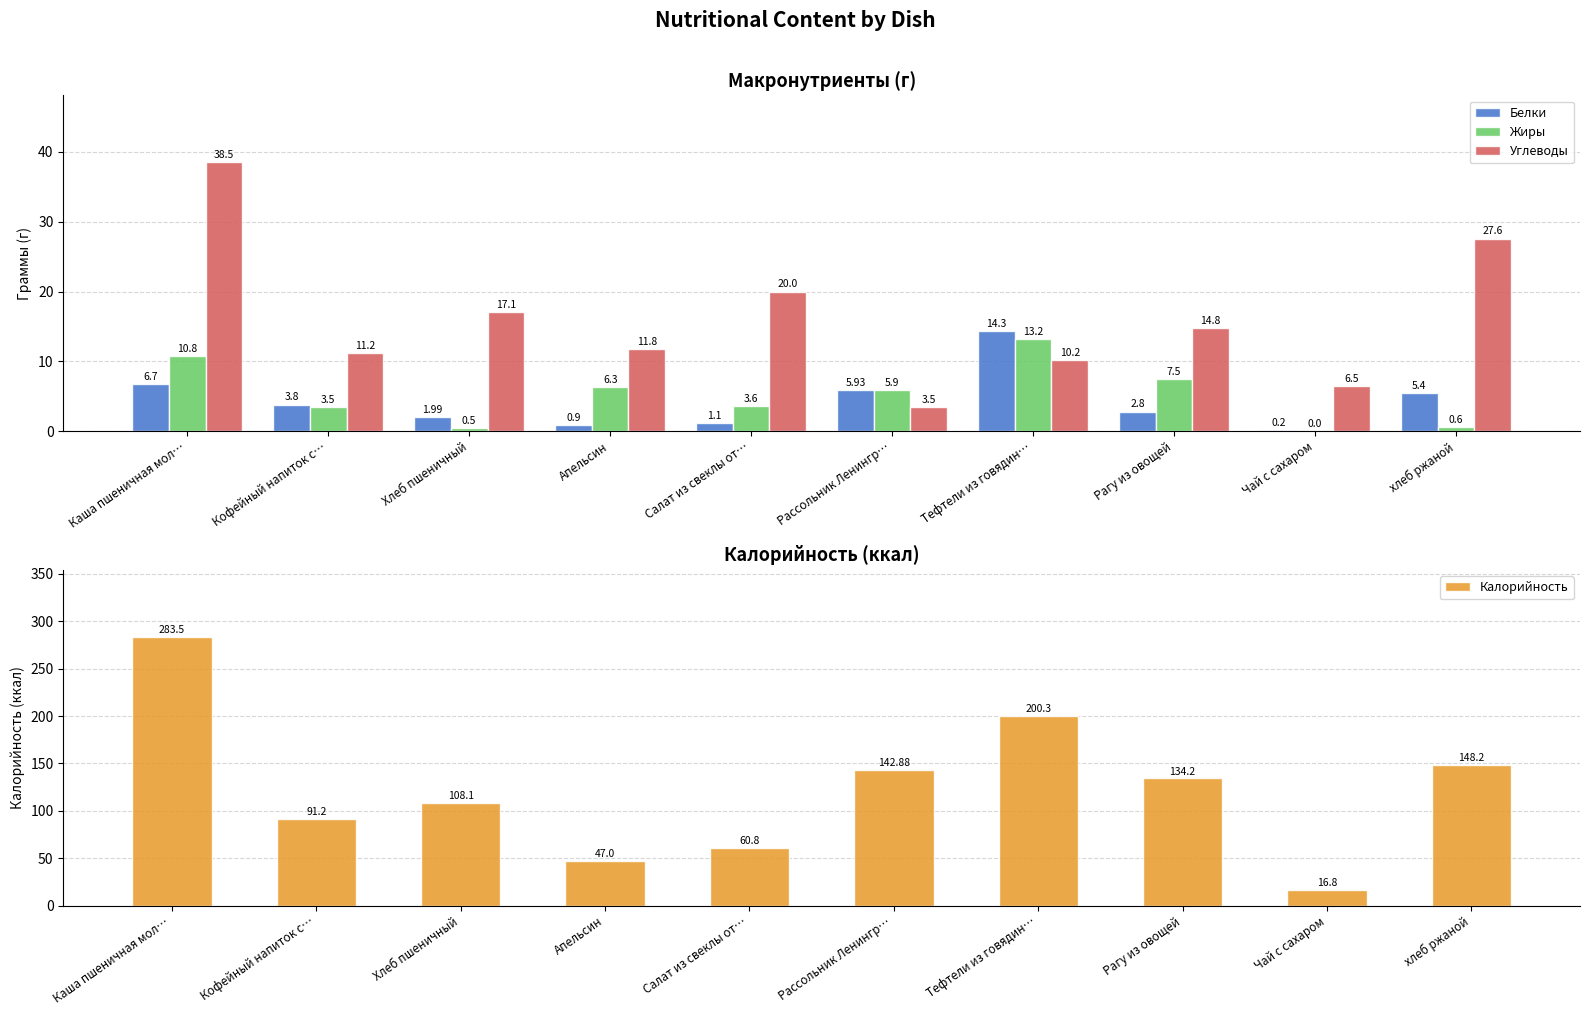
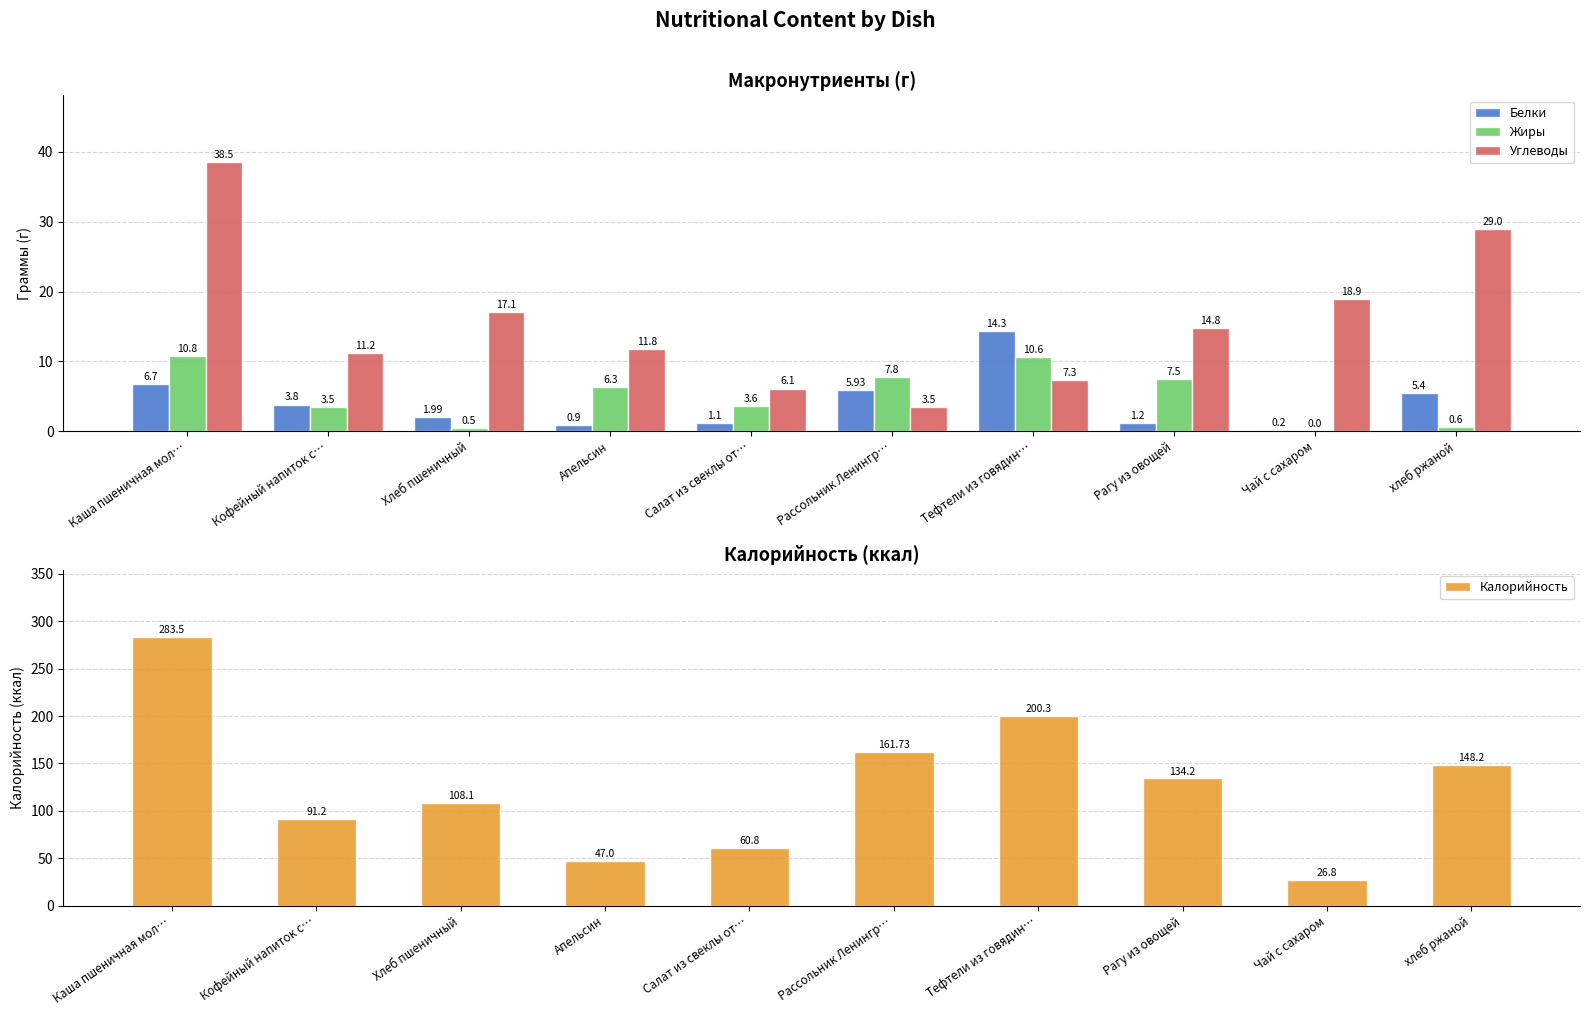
  {
    "Макронутриенты (г)": {
      "Белки": {
        "Каша пшеничная мол…": 6.7,
        "Кофейный напиток с…": 3.8,
        "Хлеб пшеничный": 1.99,
        "Апельсин": 0.9,
        "Салат из свеклы от…": 1.1,
        "Рассольник Ленингр…": 5.93,
        "Тефтели из говядин…": 14.3,
-       "Рагу из овощей": 2.8,
+       "Рагу из овощей": 1.2,
        "Чай с сахаром": 0.2,
        "хлеб ржаной": 5.4
      },
      "Жиры": {
        "Каша пшеничная мол…": 10.8,
        "Кофейный напиток с…": 3.5,
        "Хлеб пшеничный": 0.5,
        "Апельсин": 6.3,
        "Салат из свеклы от…": 3.6,
-       "Рассольник Ленингр…": 5.9,
-       "Тефтели из говядин…": 13.2,
+       "Рассольник Ленингр…": 7.8,
+       "Тефтели из говядин…": 10.6,
        "Рагу из овощей": 7.5,
        "Чай с сахаром": 0.0,
        "хлеб ржаной": 0.6
      },
      "Углеводы": {
        "Каша пшеничная мол…": 38.5,
        "Кофейный напиток с…": 11.2,
        "Хлеб пшеничный": 17.1,
        "Апельсин": 11.8,
-       "Салат из свеклы от…": 20.0,
+       "Салат из свеклы от…": 6.1,
        "Рассольник Ленингр…": 3.5,
-       "Тефтели из говядин…": 10.2,
+       "Тефтели из говядин…": 7.3,
        "Рагу из овощей": 14.8,
-       "Чай с сахаром": 6.5,
-       "хлеб ржаной": 27.6
+       "Чай с сахаром": 18.9,
+       "хлеб ржаной": 29.0
      }
    },
    "Калорийность (ккал)": {
      "Каша пшеничная мол…": 283.5,
      "Кофейный напиток с…": 91.2,
      "Хлеб пшеничный": 108.1,
      "Апельсин": 47.0,
      "Салат из свеклы от…": 60.8,
-     "Рассольник Ленингр…": 142.88,
+     "Рассольник Ленингр…": 161.73,
      "Тефтели из говядин…": 200.3,
      "Рагу из овощей": 134.2,
-     "Чай с сахаром": 16.8,
+     "Чай с сахаром": 26.8,
      "хлеб ржаной": 148.2
    }
  }
